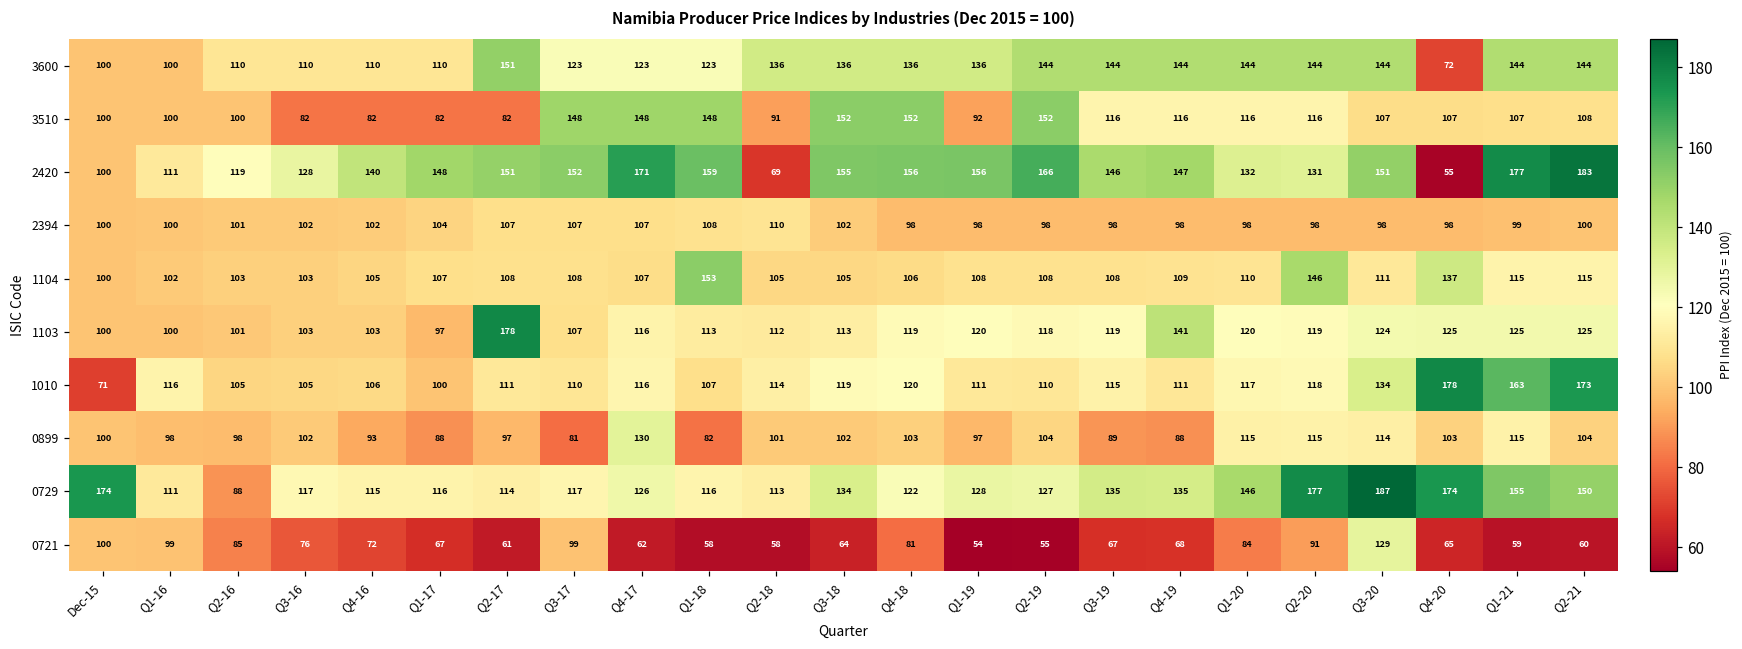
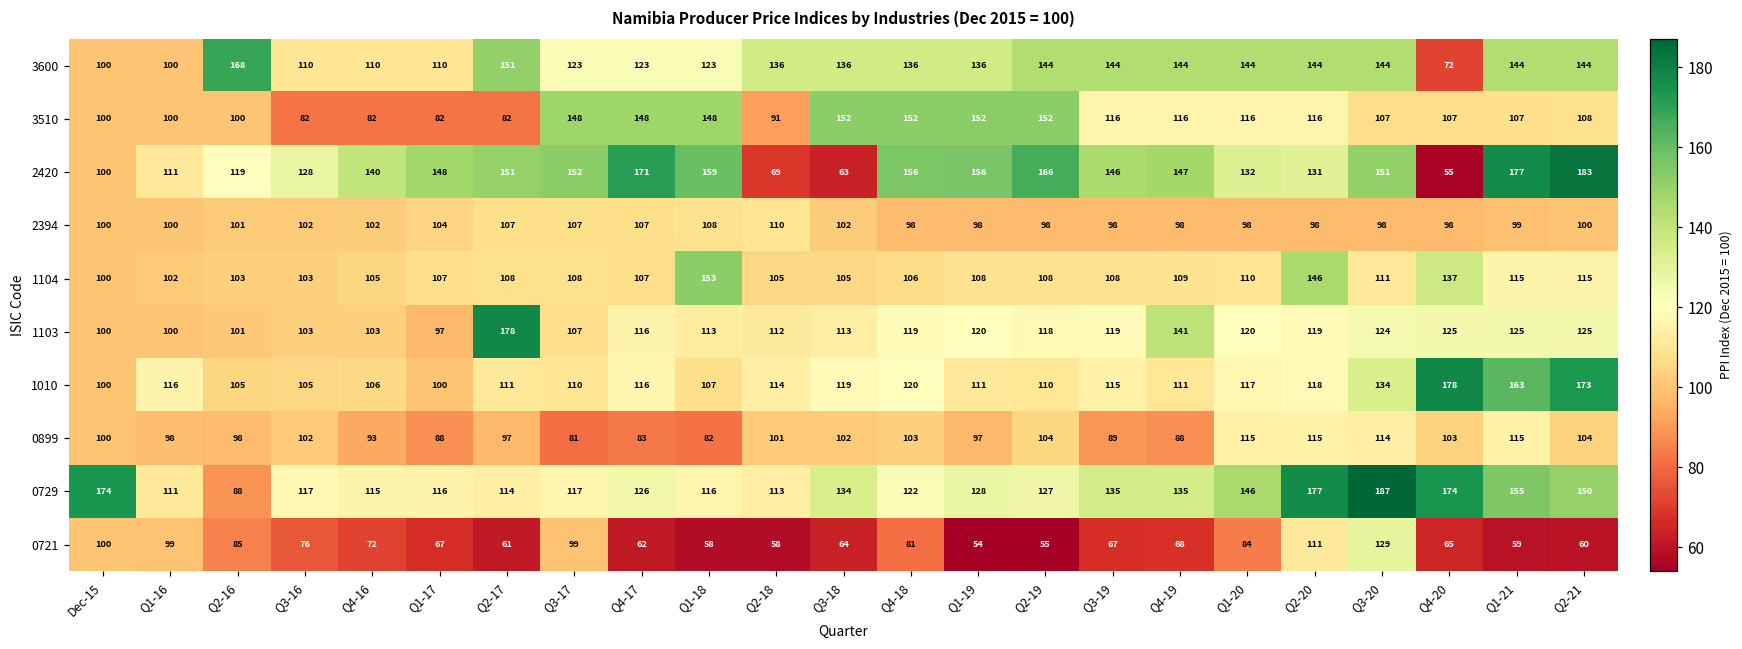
  {
    "3600": {
      "Dec-15": 100,
      "Q1-16": 100,
-     "Q2-16": 110,
+     "Q2-16": 168,
      "Q3-16": 110,
      "Q4-16": 110,
      "Q1-17": 110,
      "Q2-17": 151,
      "Q3-17": 123,
      "Q4-17": 123,
      "Q1-18": 123,
      "Q2-18": 136,
      "Q3-18": 136,
      "Q4-18": 136,
      "Q1-19": 136,
      "Q2-19": 144,
      "Q3-19": 144,
      "Q4-19": 144,
      "Q1-20": 144,
      "Q2-20": 144,
      "Q3-20": 144,
      "Q4-20": 72,
      "Q1-21": 144,
      "Q2-21": 144
    },
    "3510": {
      "Dec-15": 100,
      "Q1-16": 100,
      "Q2-16": 100,
      "Q3-16": 82,
      "Q4-16": 82,
      "Q1-17": 82,
      "Q2-17": 82,
      "Q3-17": 148,
      "Q4-17": 148,
      "Q1-18": 148,
      "Q2-18": 91,
      "Q3-18": 152,
      "Q4-18": 152,
-     "Q1-19": 92,
+     "Q1-19": 152,
      "Q2-19": 152,
      "Q3-19": 116,
      "Q4-19": 116,
      "Q1-20": 116,
      "Q2-20": 116,
      "Q3-20": 107,
      "Q4-20": 107,
      "Q1-21": 107,
      "Q2-21": 108
    },
    "2420": {
      "Dec-15": 100,
      "Q1-16": 111,
      "Q2-16": 119,
      "Q3-16": 128,
      "Q4-16": 140,
      "Q1-17": 148,
      "Q2-17": 151,
      "Q3-17": 152,
      "Q4-17": 171,
      "Q1-18": 159,
      "Q2-18": 69,
-     "Q3-18": 155,
+     "Q3-18": 63,
      "Q4-18": 156,
      "Q1-19": 156,
      "Q2-19": 166,
      "Q3-19": 146,
      "Q4-19": 147,
      "Q1-20": 132,
      "Q2-20": 131,
      "Q3-20": 151,
      "Q4-20": 55,
      "Q1-21": 177,
      "Q2-21": 183
    },
    "1010": {
-     "Dec-15": 71,
+     "Dec-15": 100,
      "Q1-16": 116,
      "Q2-16": 105,
      "Q3-16": 105,
      "Q4-16": 106,
      "Q1-17": 100,
      "Q2-17": 111,
      "Q3-17": 110,
      "Q4-17": 116,
      "Q1-18": 107,
      "Q2-18": 114,
      "Q3-18": 119,
      "Q4-18": 120,
      "Q1-19": 111,
      "Q2-19": 110,
      "Q3-19": 115,
      "Q4-19": 111,
      "Q1-20": 117,
      "Q2-20": 118,
      "Q3-20": 134,
      "Q4-20": 178,
      "Q1-21": 163,
      "Q2-21": 173
    },
    "0899": {
      "Dec-15": 100,
      "Q1-16": 98,
      "Q2-16": 98,
      "Q3-16": 102,
      "Q4-16": 93,
      "Q1-17": 88,
      "Q2-17": 97,
      "Q3-17": 81,
-     "Q4-17": 130,
+     "Q4-17": 83,
      "Q1-18": 82,
      "Q2-18": 101,
      "Q3-18": 102,
      "Q4-18": 103,
      "Q1-19": 97,
      "Q2-19": 104,
      "Q3-19": 89,
      "Q4-19": 88,
      "Q1-20": 115,
      "Q2-20": 115,
      "Q3-20": 114,
      "Q4-20": 103,
      "Q1-21": 115,
      "Q2-21": 104
    },
    "0721": {
      "Dec-15": 100,
      "Q1-16": 99,
      "Q2-16": 85,
      "Q3-16": 76,
      "Q4-16": 72,
      "Q1-17": 67,
      "Q2-17": 61,
      "Q3-17": 99,
      "Q4-17": 62,
      "Q1-18": 58,
      "Q2-18": 58,
      "Q3-18": 64,
      "Q4-18": 81,
      "Q1-19": 54,
      "Q2-19": 55,
      "Q3-19": 67,
      "Q4-19": 68,
      "Q1-20": 84,
-     "Q2-20": 91,
+     "Q2-20": 111,
      "Q3-20": 129,
      "Q4-20": 65,
      "Q1-21": 59,
      "Q2-21": 60
    }
  }
